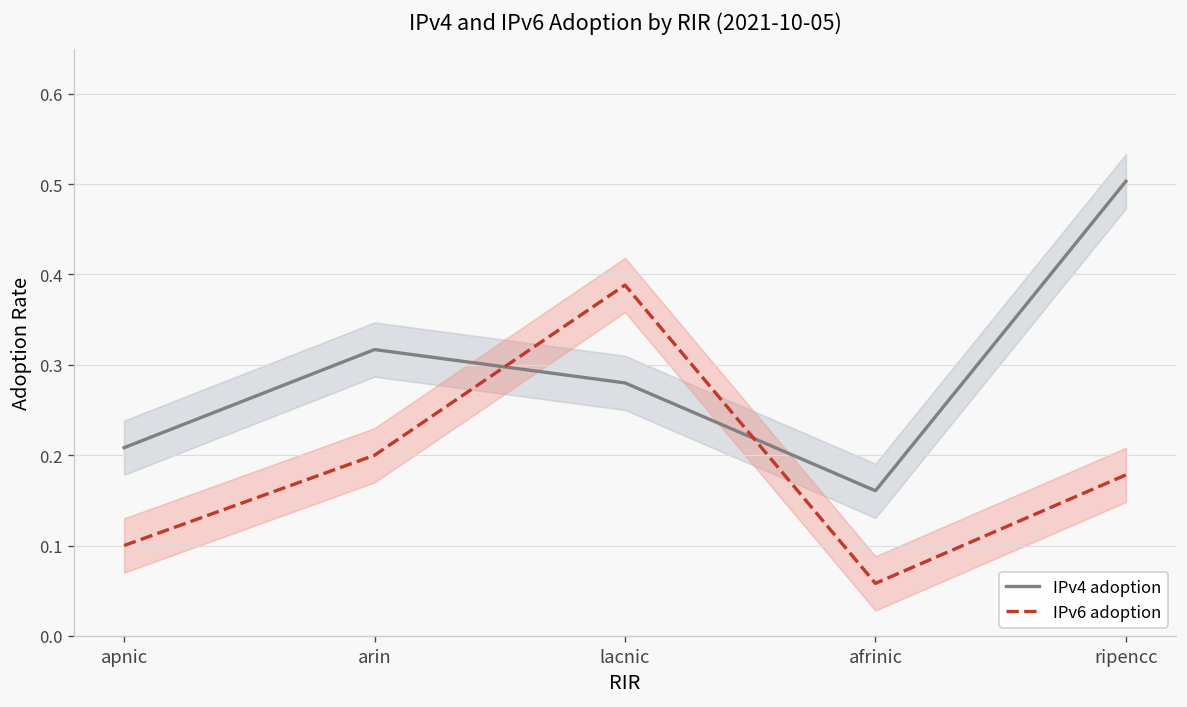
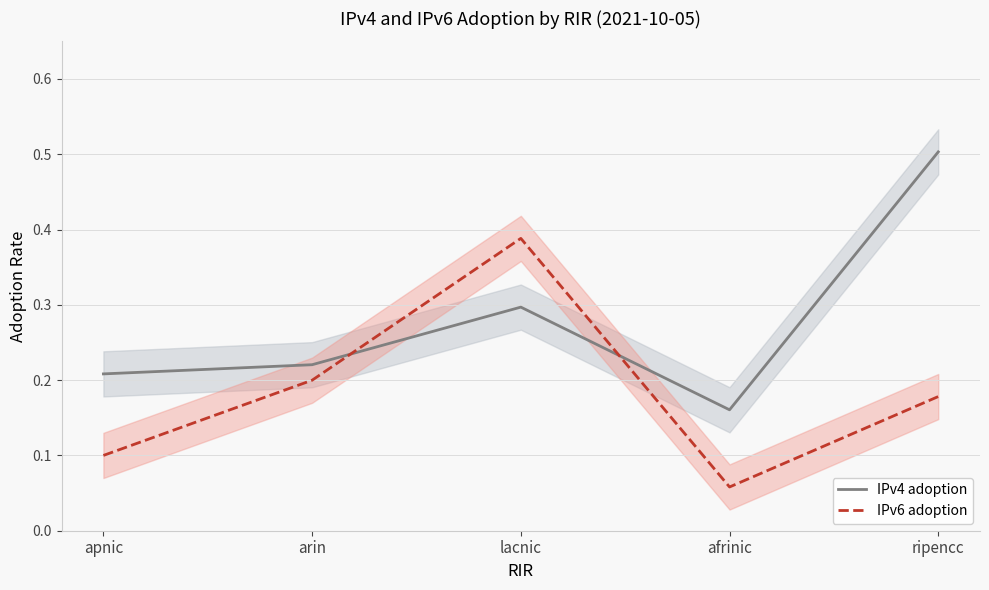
  {
    "IPv4 adoption": {
      "apnic": 0.21,
-     "arin": 0.32,
-     "lacnic": 0.28,
+     "arin": 0.22,
+     "lacnic": 0.30,
      "afrinic": 0.16,
      "ripencc": 0.50
    },
    "IPv6 adoption": {
      "apnic": 0.10,
      "arin": 0.20,
      "lacnic": 0.39,
      "afrinic": 0.06,
      "ripencc": 0.18
    }
  }
